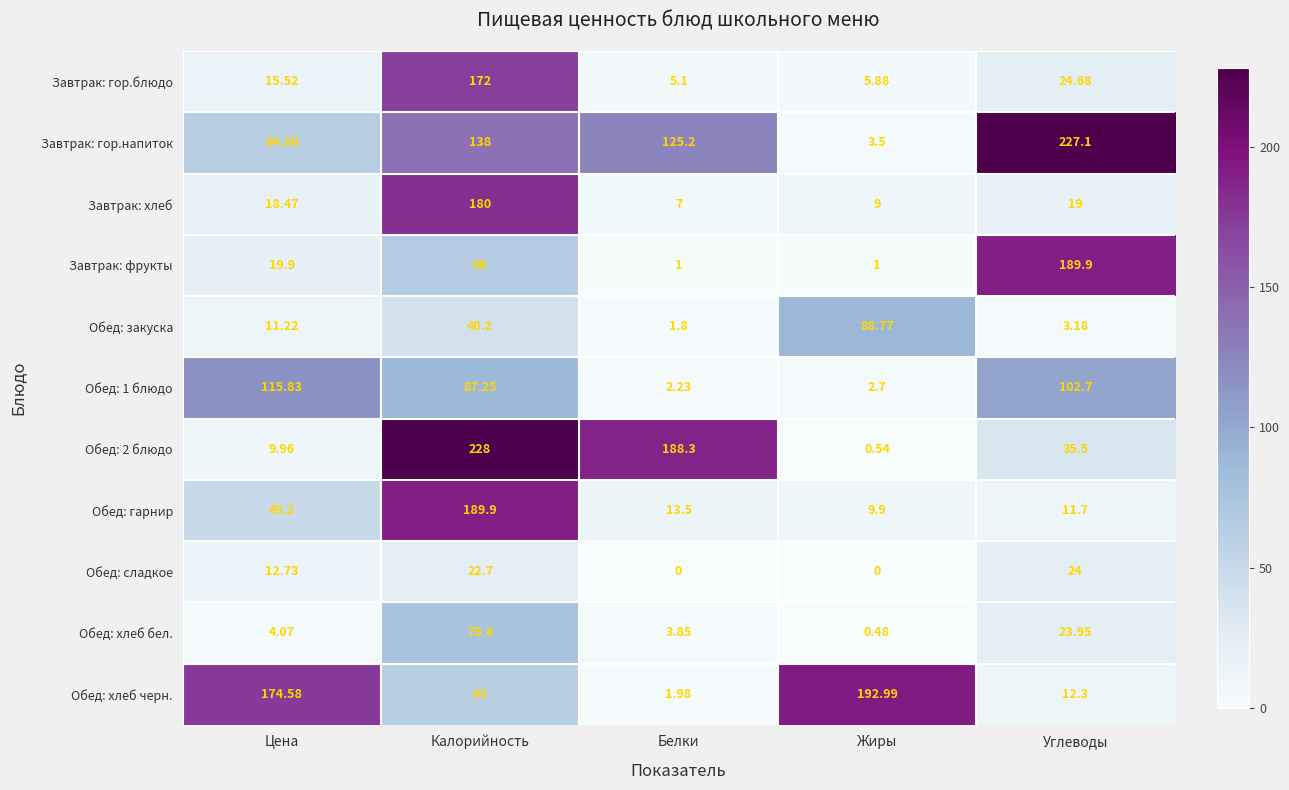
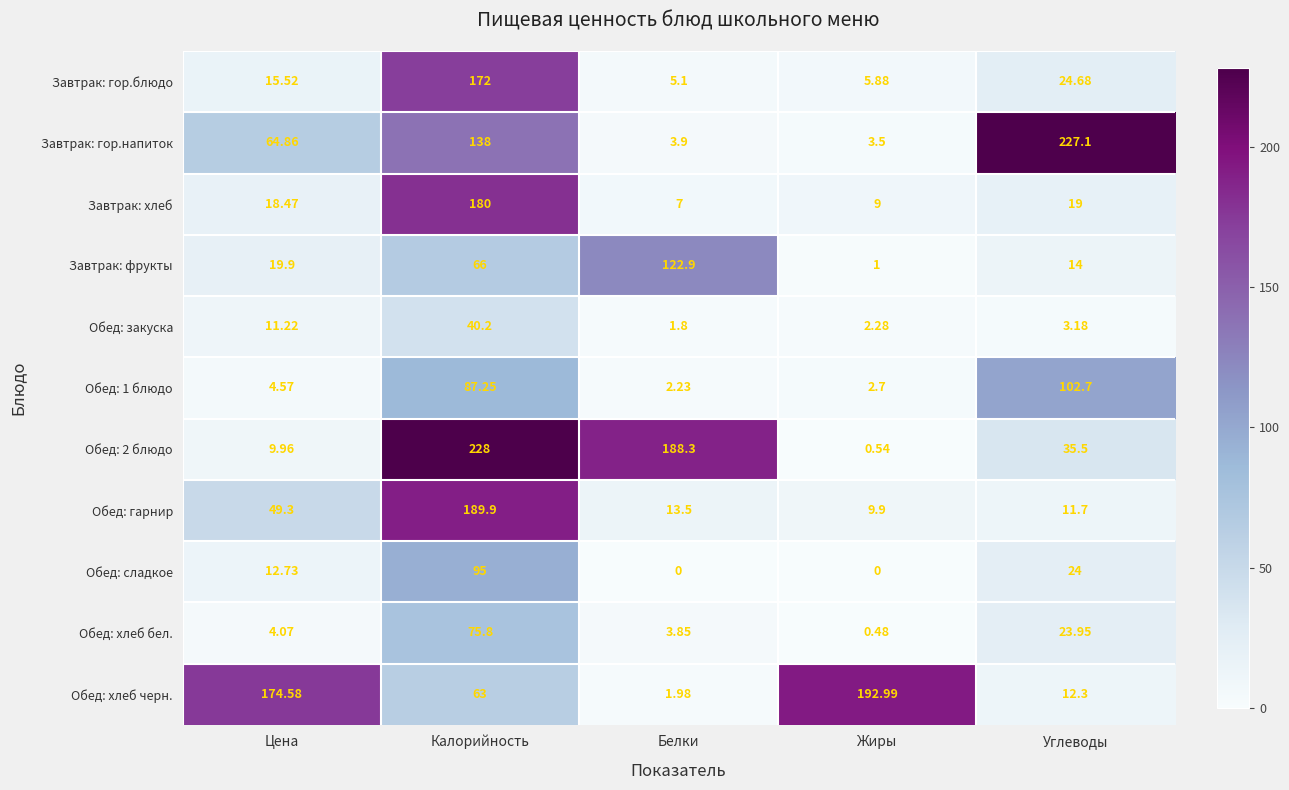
  {
    "Завтрак: гор.блюдо": {
      "Цена": 15.52,
      "Калорийность": 172,
      "Белки": 5.1,
      "Жиры": 5.88,
      "Углеводы": 24.68
    },
    "Завтрак: гор.напиток": {
      "Цена": 64.86,
      "Калорийность": 138,
-     "Белки": 125.2,
+     "Белки": 3.9,
      "Жиры": 3.5,
      "Углеводы": 227.1
    },
    "Завтрак: хлеб": {
      "Цена": 18.47,
      "Калорийность": 180,
      "Белки": 7,
      "Жиры": 9,
      "Углеводы": 19
    },
    "Завтрак: фрукты": {
      "Цена": 19.9,
      "Калорийность": 66,
-     "Белки": 1,
+     "Белки": 122.9,
      "Жиры": 1,
-     "Углеводы": 189.9
+     "Углеводы": 14
    },
    "Обед: закуска": {
      "Цена": 11.22,
      "Калорийность": 40.2,
      "Белки": 1.8,
-     "Жиры": 88.77,
+     "Жиры": 2.28,
      "Углеводы": 3.18
    },
    "Обед: 1 блюдо": {
-     "Цена": 115.83,
+     "Цена": 4.57,
      "Калорийность": 87.25,
      "Белки": 2.23,
      "Жиры": 2.7,
      "Углеводы": 102.7
    },
    "Обед: 2 блюдо": {
      "Цена": 9.96,
      "Калорийность": 228,
      "Белки": 188.3,
      "Жиры": 0.54,
      "Углеводы": 35.5
    },
    "Обед: гарнир": {
      "Цена": 49.3,
      "Калорийность": 189.9,
      "Белки": 13.5,
      "Жиры": 9.9,
      "Углеводы": 11.7
    },
    "Обед: сладкое": {
      "Цена": 12.73,
-     "Калорийность": 22.7,
+     "Калорийность": 95,
      "Белки": 0,
      "Жиры": 0,
      "Углеводы": 24
    },
    "Обед: хлеб бел.": {
      "Цена": 4.07,
      "Калорийность": 75.8,
      "Белки": 3.85,
      "Жиры": 0.48,
      "Углеводы": 23.95
    },
    "Обед: хлеб черн.": {
      "Цена": 174.58,
      "Калорийность": 63,
      "Белки": 1.98,
      "Жиры": 192.99,
      "Углеводы": 12.3
    }
  }
